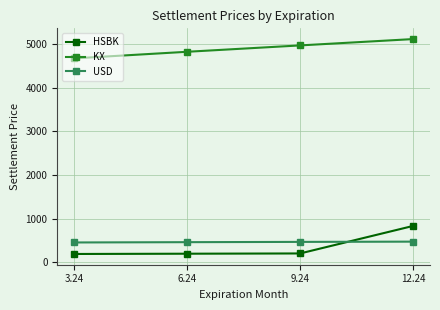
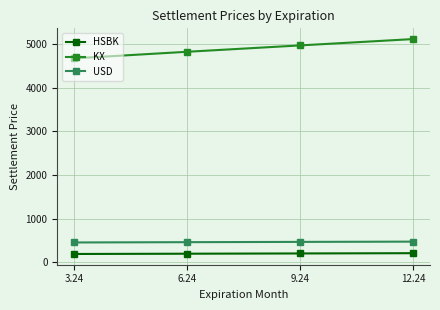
  {
    "HSBK": {
      "3.24": 200,
      "6.24": 200,
      "9.24": 200,
-     "12.24": 800
+     "12.24": 200
    }
  }
